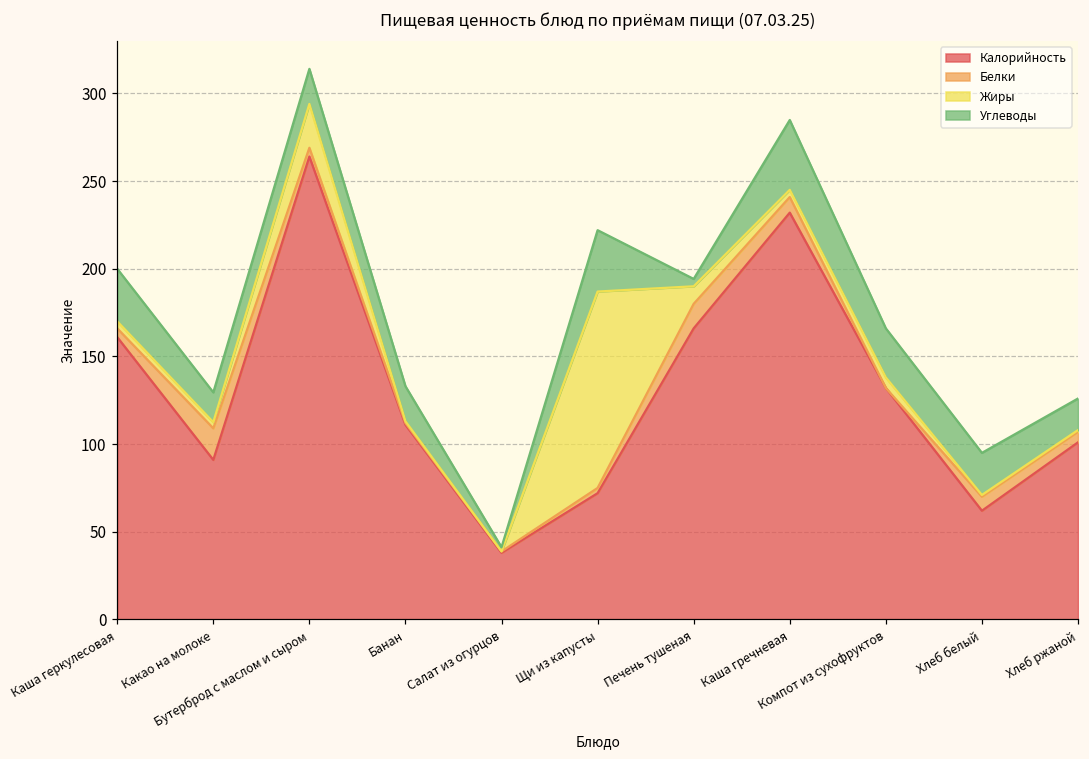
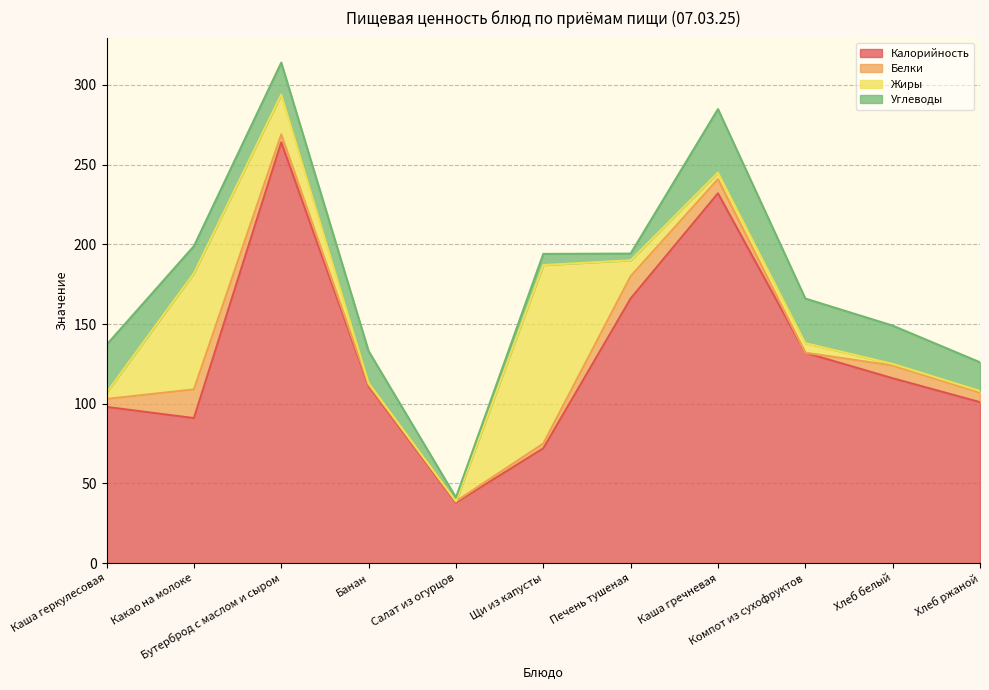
  {
    "Калорийность": {
-     "Каша геркулесовая": 161,
+     "Каша геркулесовая": 98,
      "Какао на молоке": 91,
      "Бутерброд с маслом и сыром": 264,
      "Щи из капусты": 72,
      "Печень тушеная": 166,
      "Каша гречневая": 232,
-     "Хлеб белый": 62,
+     "Хлеб белый": 116,
      "Хлеб ржаной": 101
    },
    "Белки": {
      "Каша геркулесовая": 5,
      "Какао на молоке": 18,
      "Бутерброд с маслом и сыром": 5,
      "Щи из капусты": 3,
      "Печень тушеная": 14,
      "Каша гречневая": 9
    },
    "Жиры": {
      "Каша геркулесовая": 4,
-     "Какао на молоке": 4,
+     "Какао на молоке": 73,
      "Бутерброд с маслом и сыром": 25,
      "Щи из капусты": 112,
      "Печень тушеная": 10,
      "Каша гречневая": 4,
      "Компот из сухофруктов": 6
    },
    "Углеводы": {
      "Каша геркулесовая": 30,
      "Какао на молоке": 17,
      "Бутерброд с маслом и сыром": 20,
      "Банан": 20,
      "Салат из огурцов": 2,
-     "Щи из капусты": 35,
+     "Щи из капусты": 7,
      "Печень тушеная": 4,
      "Каша гречневая": 40,
      "Компот из сухофруктов": 28,
      "Хлеб белый": 24,
      "Хлеб ржаной": 18
    }
  }
